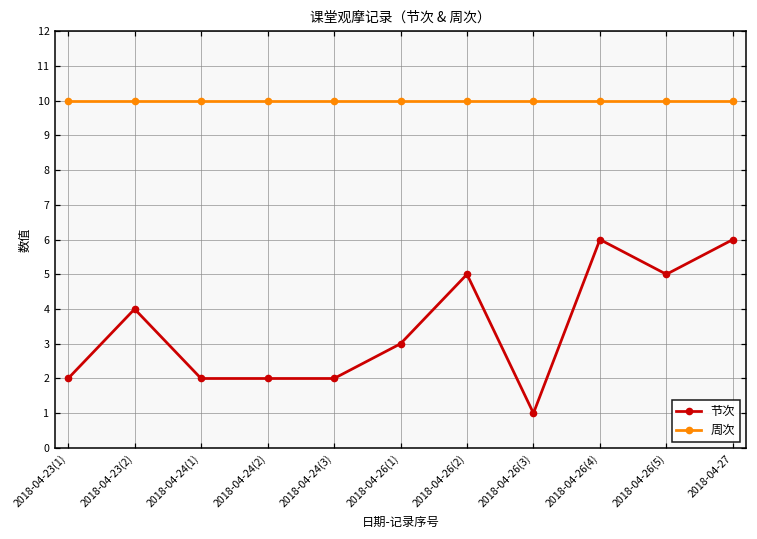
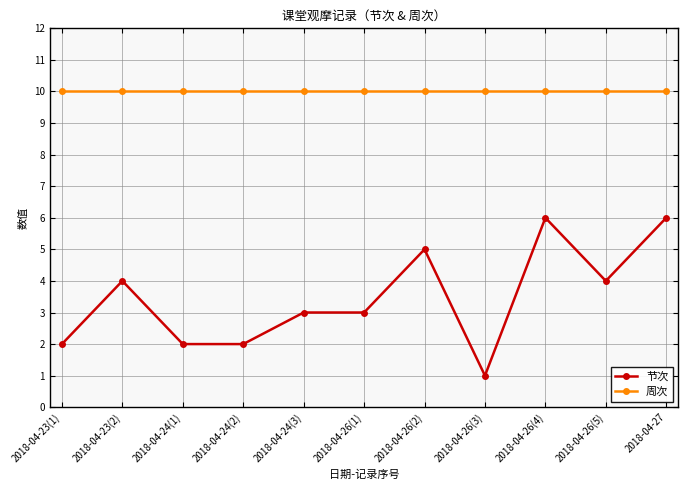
  {
    "节次": {
      "2018-04-23(1)": 2,
      "2018-04-23(2)": 4,
      "2018-04-24(1)": 2,
      "2018-04-24(2)": 2,
-     "2018-04-24(3)": 2,
+     "2018-04-24(3)": 3,
      "2018-04-26(1)": 3,
      "2018-04-26(2)": 5,
      "2018-04-26(3)": 1,
      "2018-04-26(4)": 6,
-     "2018-04-26(5)": 5,
+     "2018-04-26(5)": 4,
      "2018-04-27": 6
    },
    "周次": {
      "2018-04-23(1)": 10,
      "2018-04-23(2)": 10,
      "2018-04-24(1)": 10,
      "2018-04-24(2)": 10,
      "2018-04-24(3)": 10,
      "2018-04-26(1)": 10,
      "2018-04-26(2)": 10,
      "2018-04-26(3)": 10,
      "2018-04-26(4)": 10,
      "2018-04-26(5)": 10,
      "2018-04-27": 10
    }
  }
